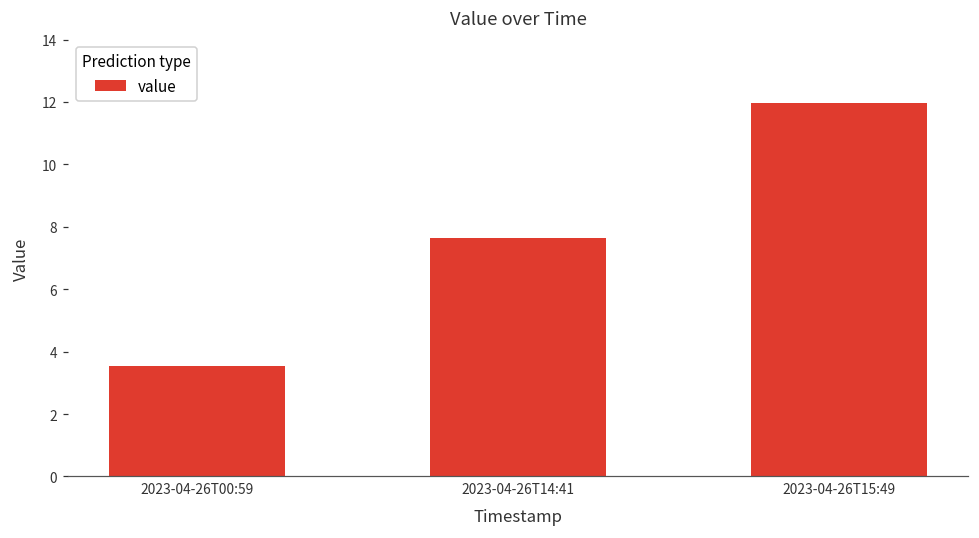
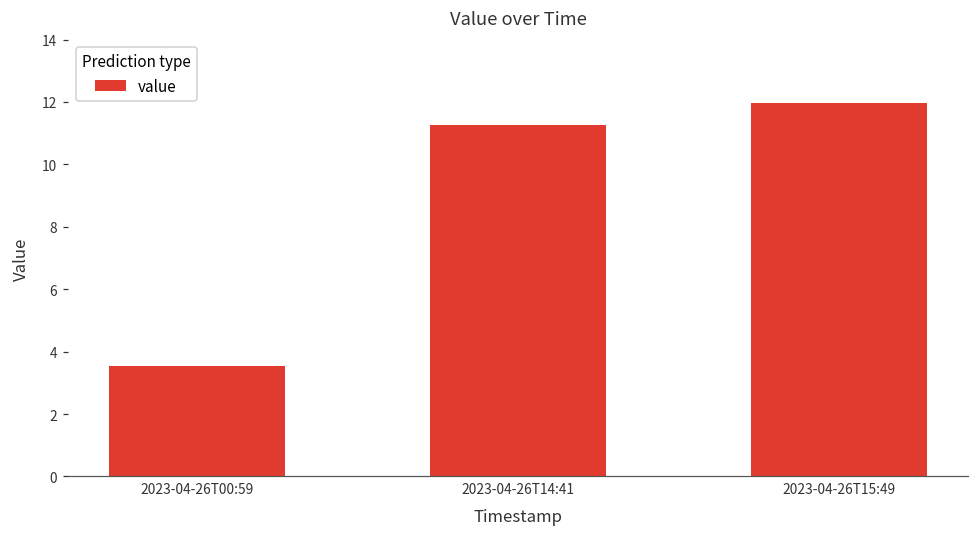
  {
    "2023-04-26T00:59": 3.5,
-   "2023-04-26T14:41": 7.7,
+   "2023-04-26T14:41": 11.3,
    "2023-04-26T15:49": 12.0
  }
